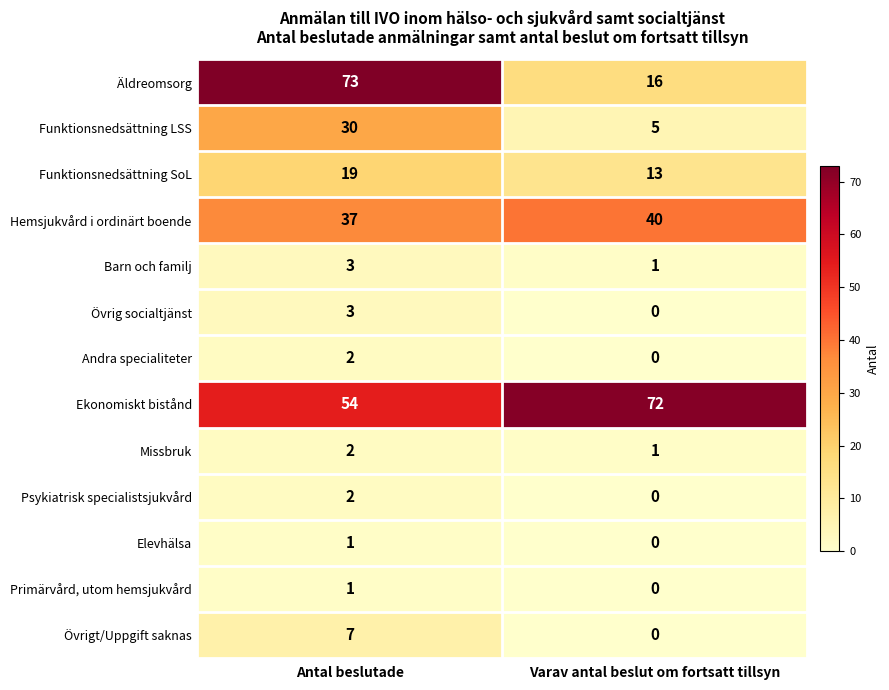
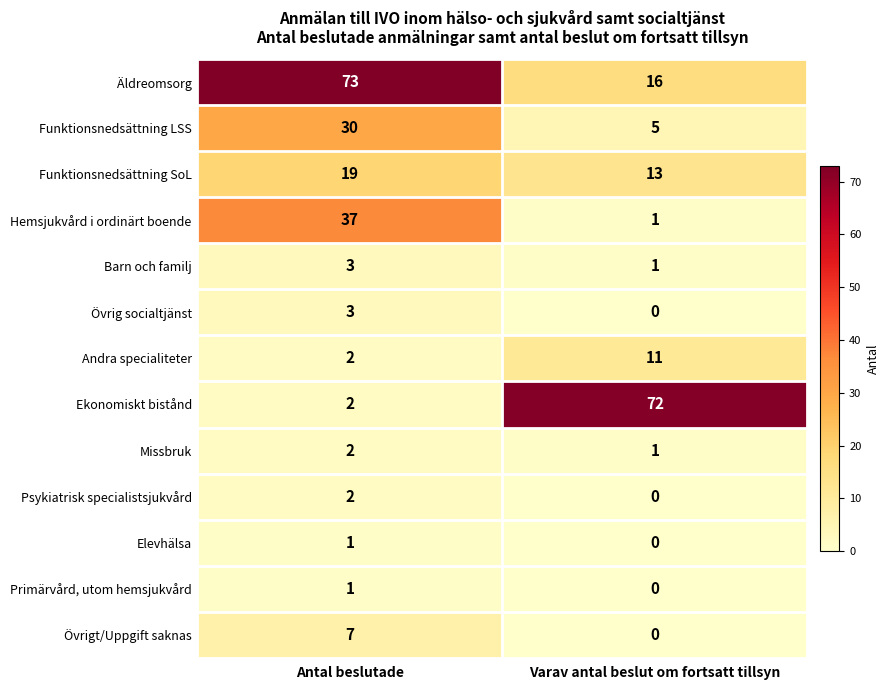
  {
    "Äldreomsorg": {
      "Antal beslutade": 73,
      "Varav antal beslut om fortsatt tillsyn": 16
    },
    "Funktionsnedsättning LSS": {
      "Antal beslutade": 30,
      "Varav antal beslut om fortsatt tillsyn": 5
    },
    "Funktionsnedsättning SoL": {
      "Antal beslutade": 19,
      "Varav antal beslut om fortsatt tillsyn": 13
    },
    "Hemsjukvård i ordinärt boende": {
      "Antal beslutade": 37,
-     "Varav antal beslut om fortsatt tillsyn": 40
+     "Varav antal beslut om fortsatt tillsyn": 1
    },
    "Barn och familj": {
      "Antal beslutade": 3,
      "Varav antal beslut om fortsatt tillsyn": 1
    },
    "Övrig socialtjänst": {
      "Antal beslutade": 3,
      "Varav antal beslut om fortsatt tillsyn": 0
    },
    "Andra specialiteter": {
      "Antal beslutade": 2,
-     "Varav antal beslut om fortsatt tillsyn": 0
+     "Varav antal beslut om fortsatt tillsyn": 11
    },
    "Ekonomiskt bistånd": {
-     "Antal beslutade": 54,
+     "Antal beslutade": 2,
      "Varav antal beslut om fortsatt tillsyn": 72
    },
    "Missbruk": {
      "Antal beslutade": 2,
      "Varav antal beslut om fortsatt tillsyn": 1
    },
    "Psykiatrisk specialistsjukvård": {
      "Antal beslutade": 2,
      "Varav antal beslut om fortsatt tillsyn": 0
    },
    "Elevhälsa": {
      "Antal beslutade": 1,
      "Varav antal beslut om fortsatt tillsyn": 0
    },
    "Primärvård, utom hemsjukvård": {
      "Antal beslutade": 1,
      "Varav antal beslut om fortsatt tillsyn": 0
    },
    "Övrigt/Uppgift saknas": {
      "Antal beslutade": 7,
      "Varav antal beslut om fortsatt tillsyn": 0
    }
  }
